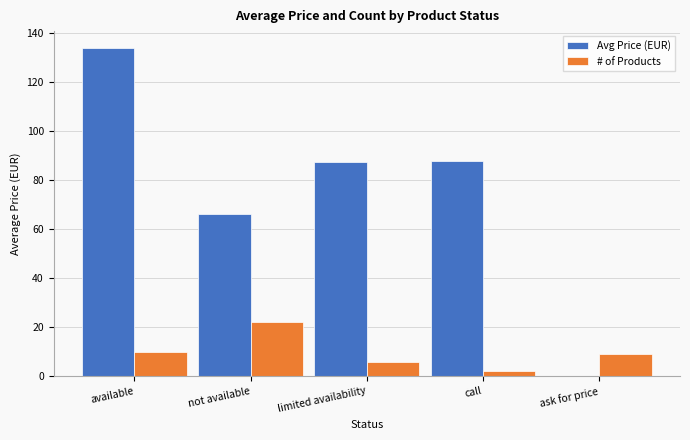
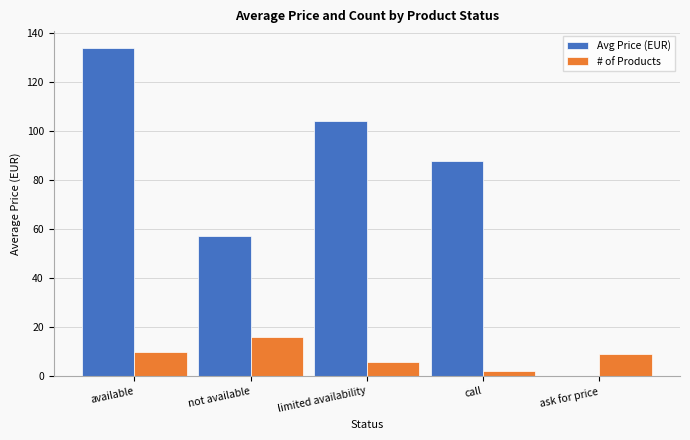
  {
    "Avg Price (EUR)": {
      "available": 134,
-     "not available": 66,
-     "limited availability": 87,
+     "not available": 57,
+     "limited availability": 104,
      "call": 88,
      "ask for price": 0
    },
    "# of Products": {
      "available": 10,
-     "not available": 22,
+     "not available": 16,
      "limited availability": 6,
      "call": 2,
      "ask for price": 9
    }
  }
